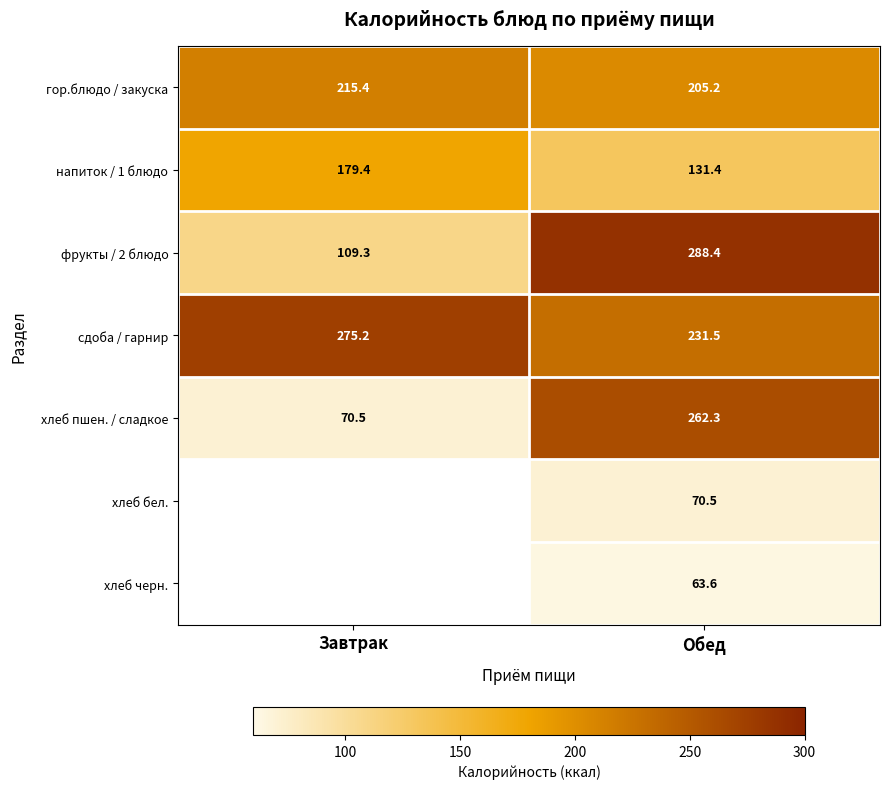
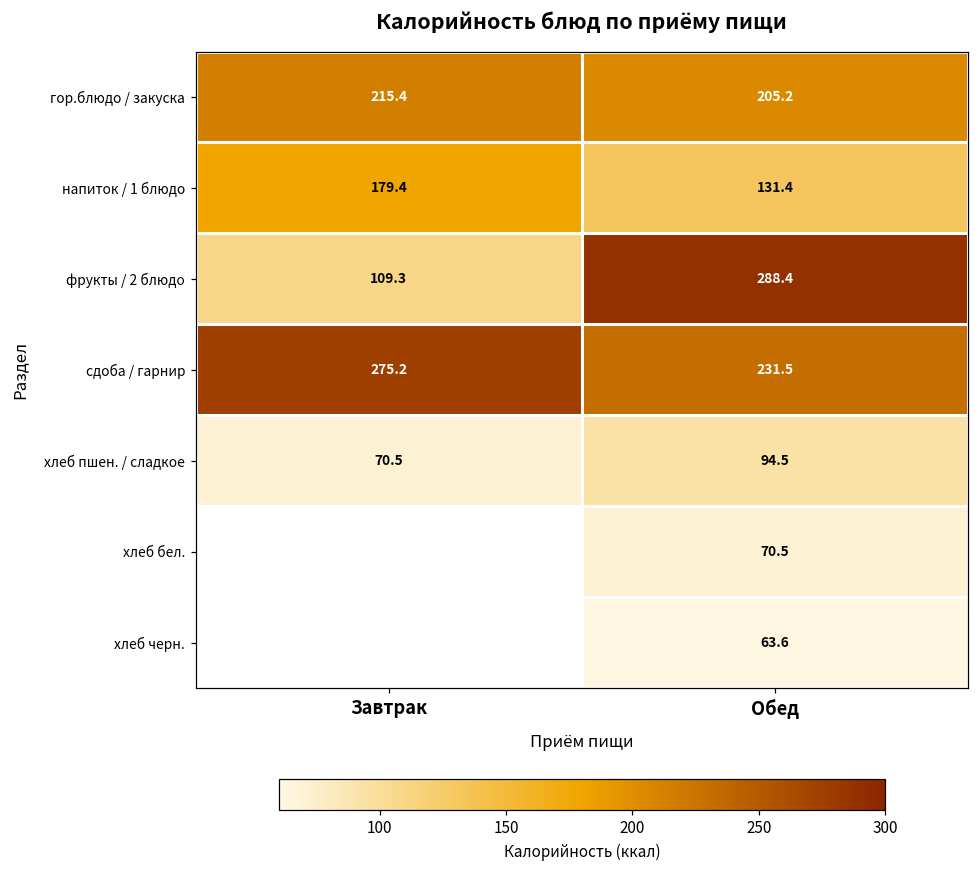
  {
    "гор.блюдо / закуска": {
      "Завтрак": 215.4,
      "Обед": 205.2
    },
    "напиток / 1 блюдо": {
      "Завтрак": 179.4,
      "Обед": 131.4
    },
    "фрукты / 2 блюдо": {
      "Завтрак": 109.3,
      "Обед": 288.4
    },
    "сдоба / гарнир": {
      "Завтрак": 275.2,
      "Обед": 231.5
    },
    "хлеб пшен. / сладкое": {
      "Завтрак": 70.5,
-     "Обед": 262.3
+     "Обед": 94.5
    },
    "хлеб бел.": {
      "Обед": 70.5
    },
    "хлеб черн.": {
      "Обед": 63.6
    }
  }
